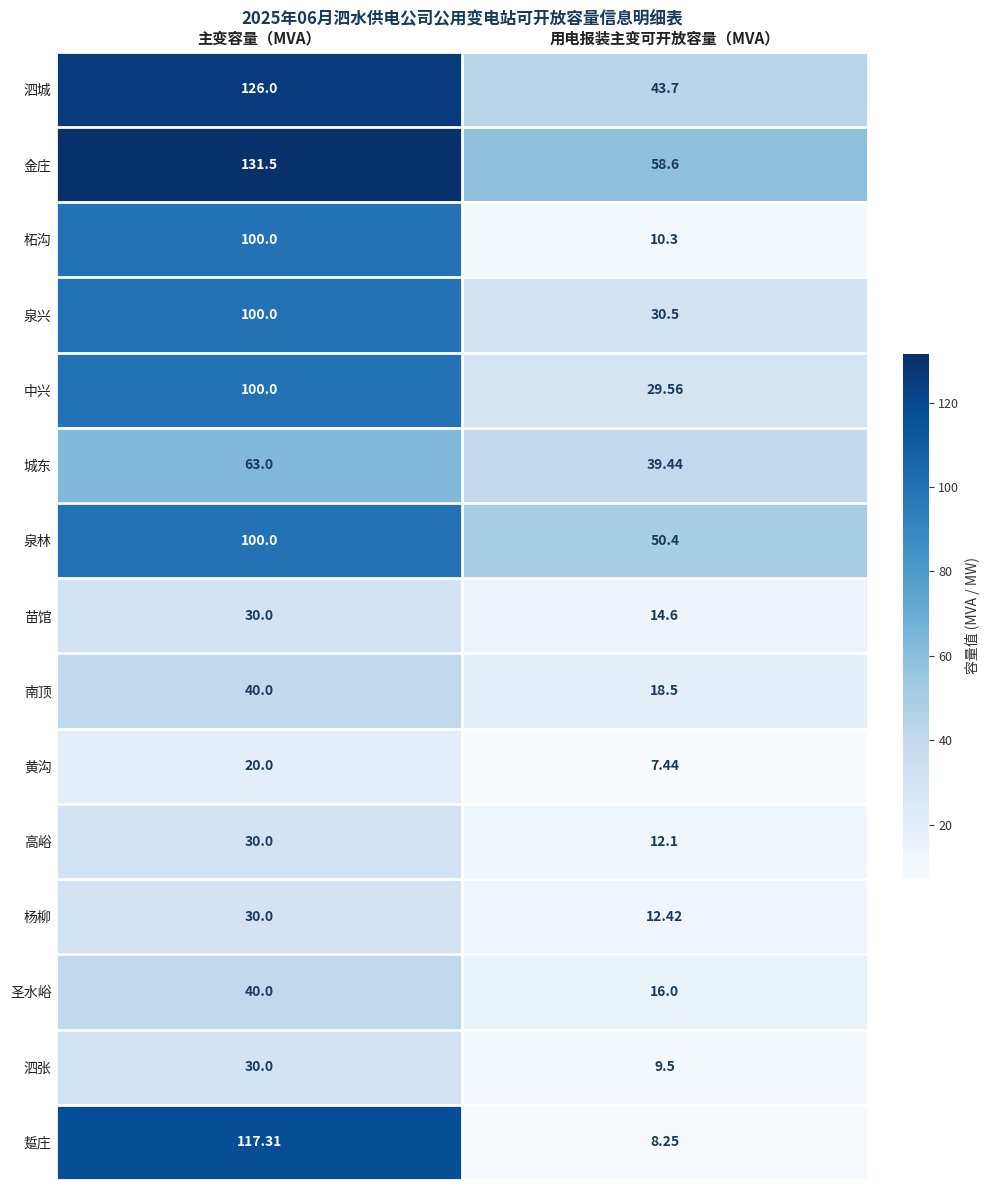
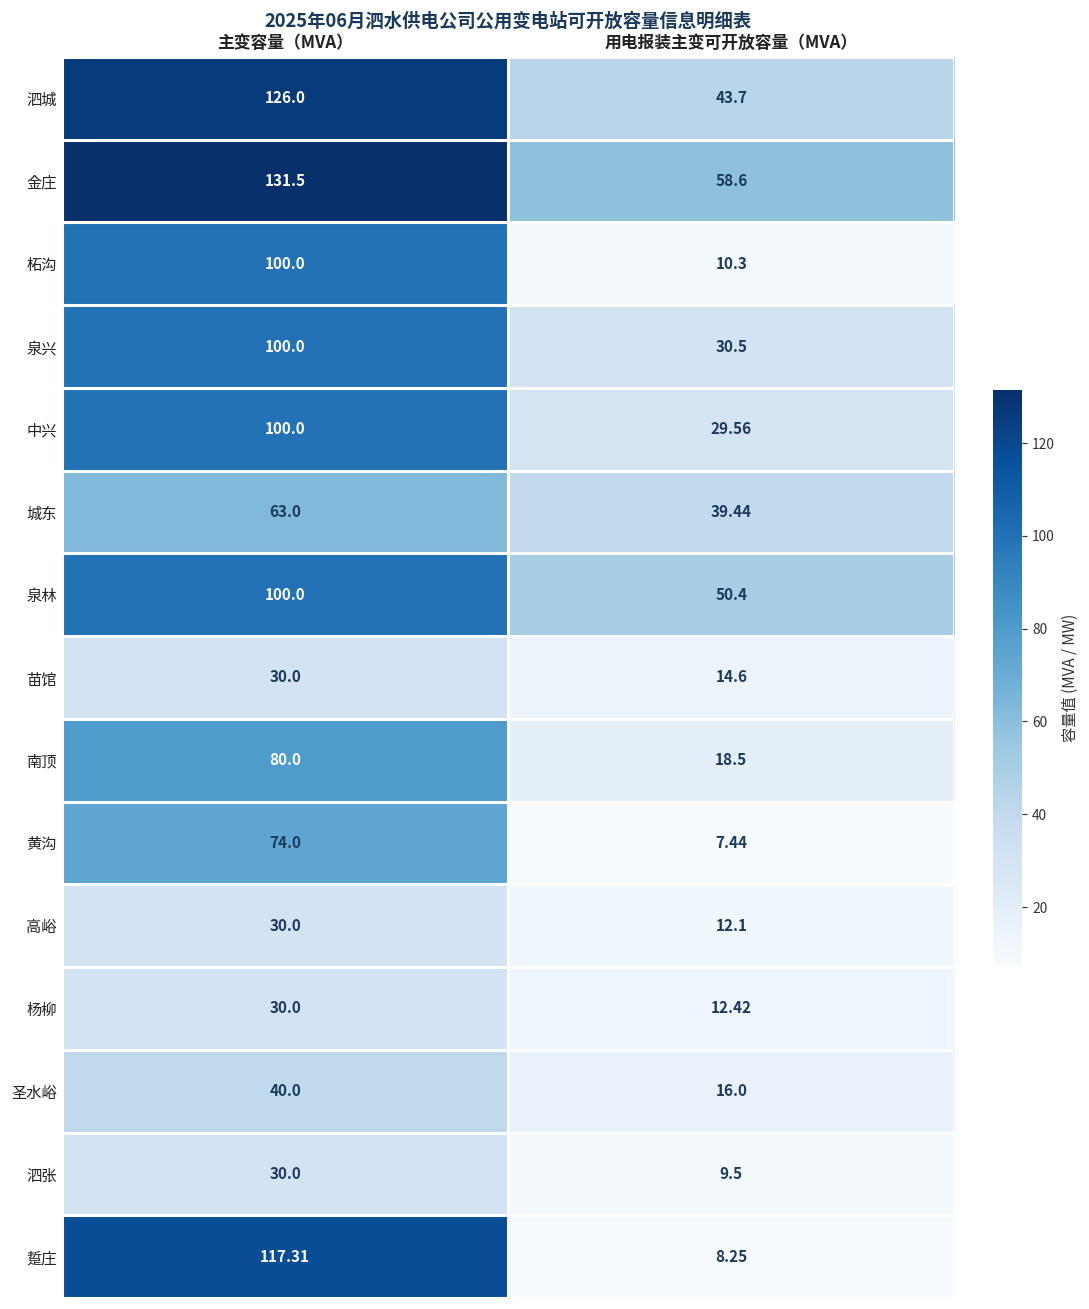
  {
    "泗城": {
      "主变容量（MVA）": 126.0,
      "用电报装主变可开放容量（MVA）": 43.7
    },
    "金庄": {
      "主变容量（MVA）": 131.5,
      "用电报装主变可开放容量（MVA）": 58.6
    },
    "柘沟": {
      "主变容量（MVA）": 100.0,
      "用电报装主变可开放容量（MVA）": 10.3
    },
    "泉兴": {
      "主变容量（MVA）": 100.0,
      "用电报装主变可开放容量（MVA）": 30.5
    },
    "中兴": {
      "主变容量（MVA）": 100.0,
      "用电报装主变可开放容量（MVA）": 29.56
    },
    "城东": {
      "主变容量（MVA）": 63.0,
      "用电报装主变可开放容量（MVA）": 39.44
    },
    "泉林": {
      "主变容量（MVA）": 100.0,
      "用电报装主变可开放容量（MVA）": 50.4
    },
    "苗馆": {
      "主变容量（MVA）": 30.0,
      "用电报装主变可开放容量（MVA）": 14.6
    },
    "南顶": {
-     "主变容量（MVA）": 40.0,
+     "主变容量（MVA）": 80.0,
      "用电报装主变可开放容量（MVA）": 18.5
    },
    "黄沟": {
-     "主变容量（MVA）": 20.0,
+     "主变容量（MVA）": 74.0,
      "用电报装主变可开放容量（MVA）": 7.44
    },
    "高峪": {
      "主变容量（MVA）": 30.0,
      "用电报装主变可开放容量（MVA）": 12.1
    },
    "杨柳": {
      "主变容量（MVA）": 30.0,
      "用电报装主变可开放容量（MVA）": 12.42
    },
    "圣水峪": {
      "主变容量（MVA）": 40.0,
      "用电报装主变可开放容量（MVA）": 16.0
    },
    "泗张": {
      "主变容量（MVA）": 30.0,
      "用电报装主变可开放容量（MVA）": 9.5
    },
    "踅庄": {
      "主变容量（MVA）": 117.31,
      "用电报装主变可开放容量（MVA）": 8.25
    }
  }
